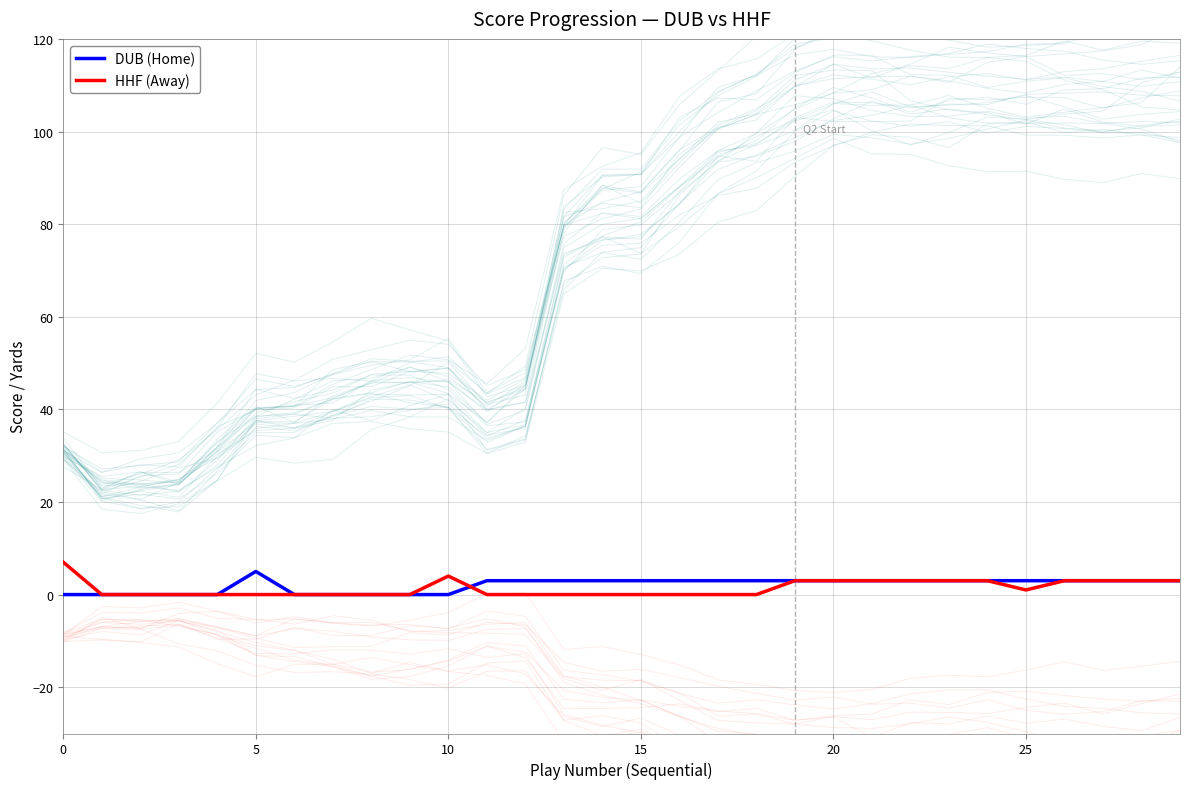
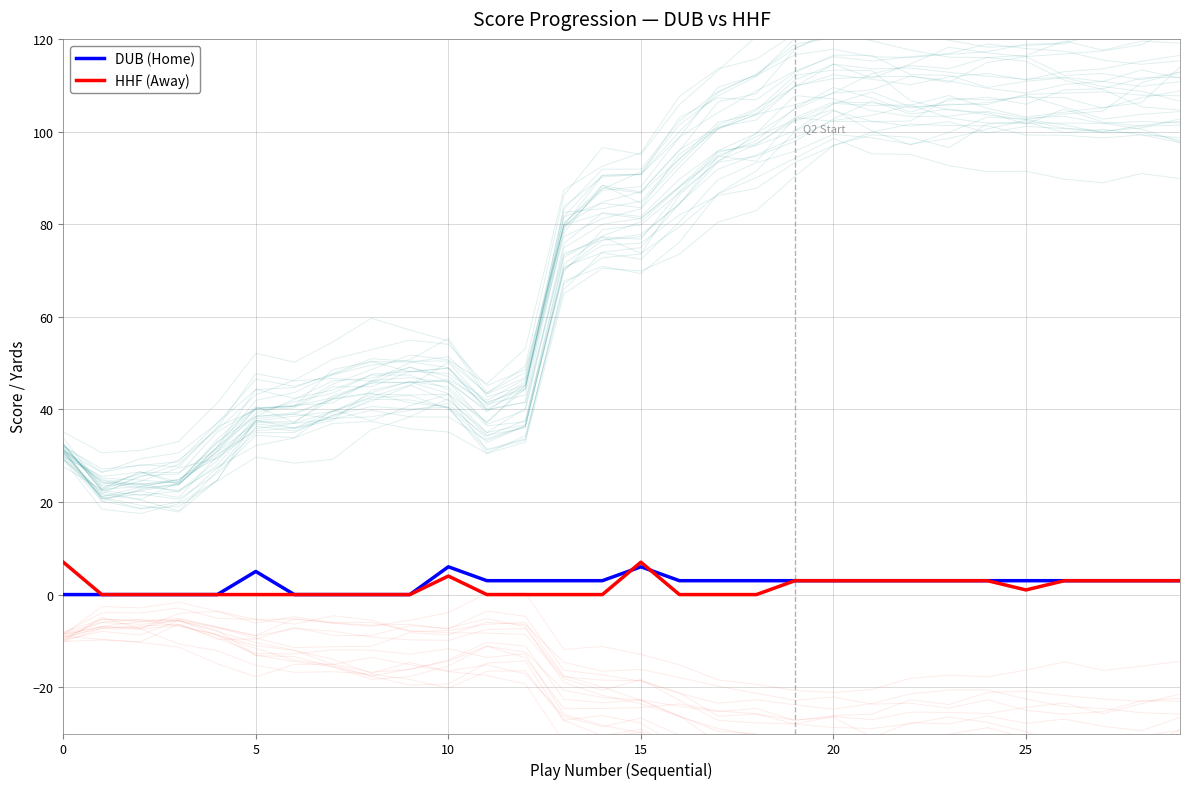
  {
    "DUB (Home)": {
      "0": 0,
      "5": 5,
-     "10": 0,
-     "15": 3,
+     "10": 6,
+     "15": 6,
      "25": 3
    },
    "HHF (Away)": {
      "0": 7,
      "5": 0,
      "10": 4,
-     "15": 0,
+     "15": 7,
      "25": 1
    }
  }
